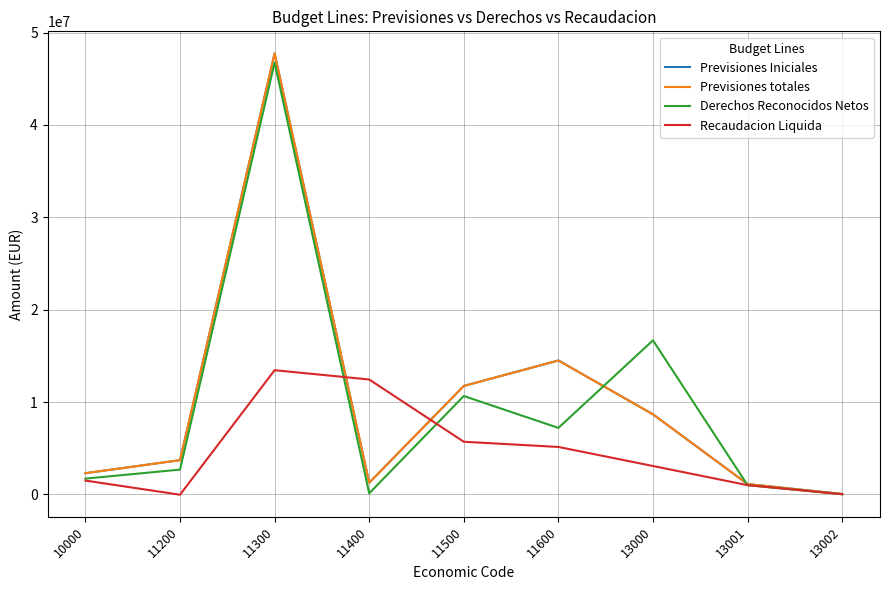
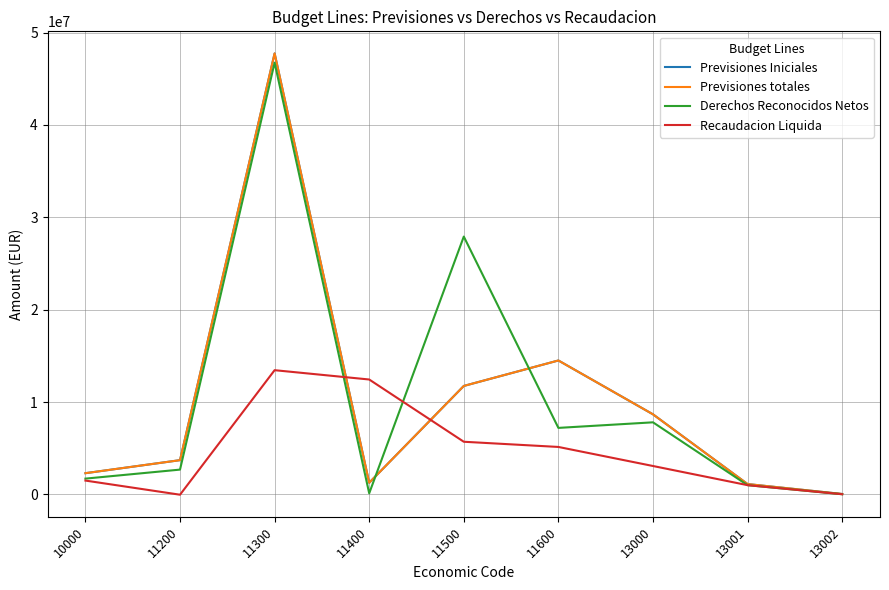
  {
    "Previsiones totales": {
      "10000": 2000000,
      "11200": 4000000,
      "11300": 48000000,
      "11400": 1000000,
      "11500": 12000000,
      "11600": 15000000,
      "13000": 9000000
    },
    "Derechos Reconocidos Netos": {
      "11200": 3000000,
      "11300": 47000000,
      "11400": 0,
-     "11500": 11000000,
+     "11500": 28000000,
      "11600": 7000000,
-     "13000": 17000000
+     "13000": 8000000
    },
    "Recaudacion Liquida": {
      "11200": 0,
      "11300": 13000000,
      "11400": 12000000,
      "11500": 6000000,
      "11600": 5000000,
      "13000": 3000000
    }
  }
